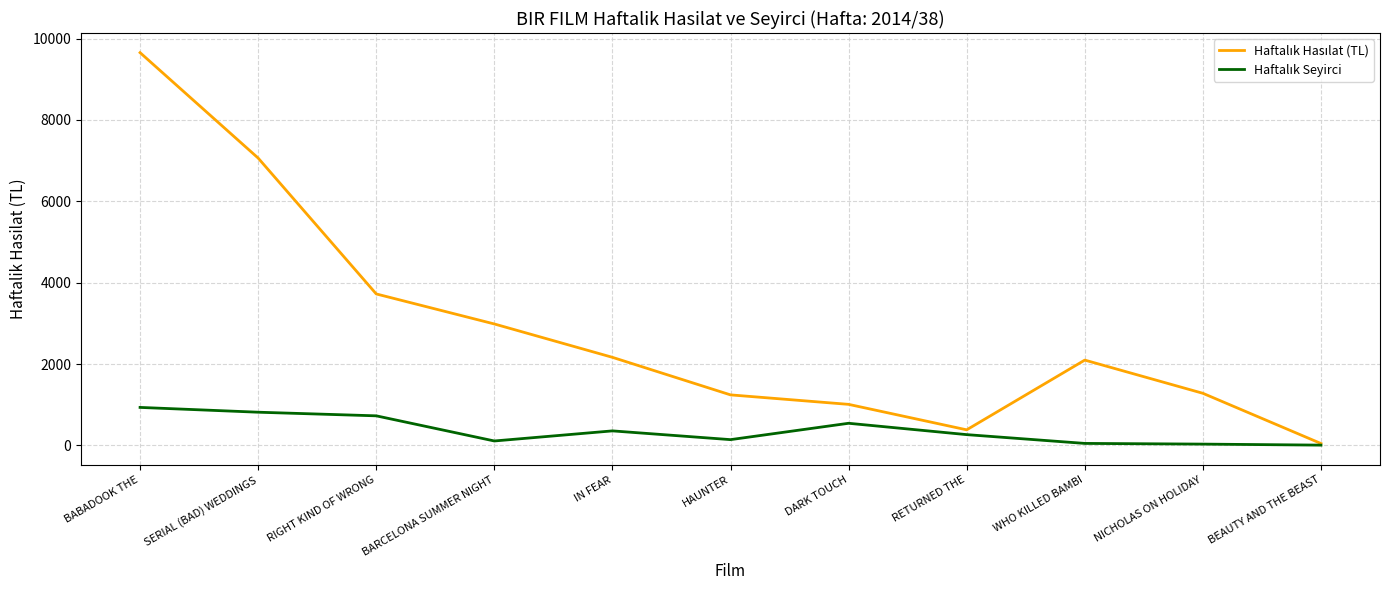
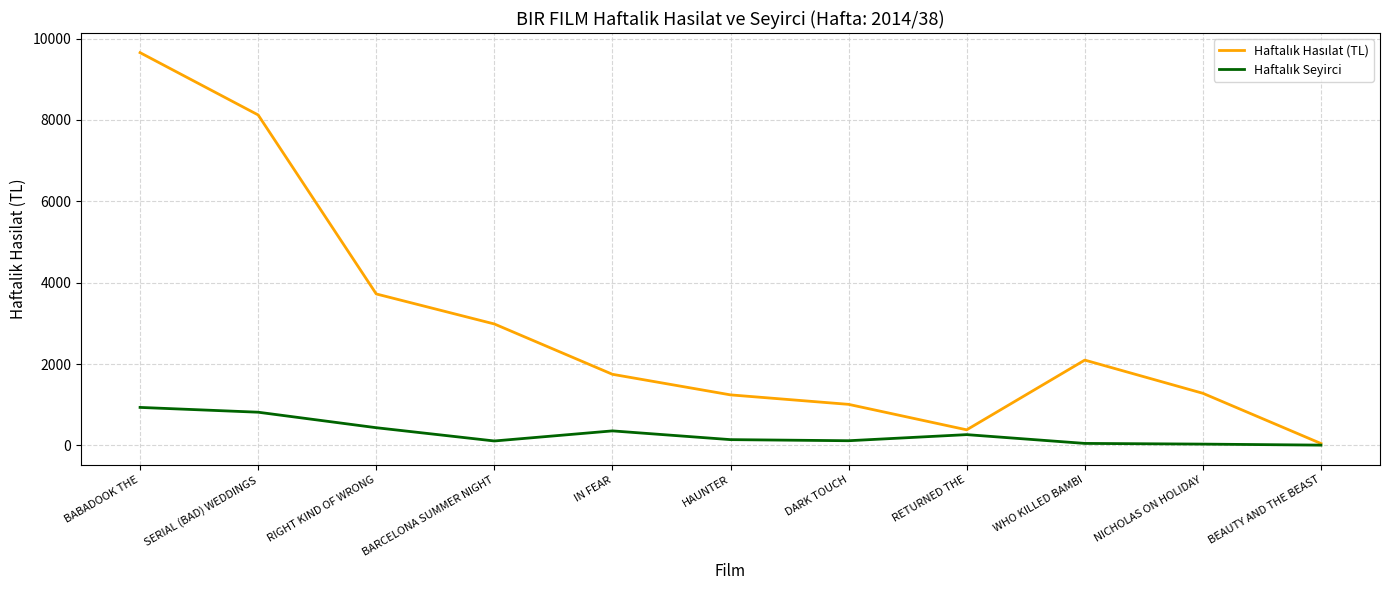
  {
    "Haftalık Hasılat (TL)": {
      "BABADOOK THE": 9700,
-     "SERIAL (BAD) WEDDINGS": 7100,
+     "SERIAL (BAD) WEDDINGS": 8100,
      "RIGHT KIND OF WRONG": 3700,
      "BARCELONA SUMMER NIGHT": 3000,
-     "IN FEAR": 2200,
+     "IN FEAR": 1700,
      "HAUNTER": 1200,
      "DARK TOUCH": 1000,
      "RETURNED THE": 400,
      "WHO KILLED BAMBI": 2100,
      "NICHOLAS ON HOLIDAY": 1300
    },
    "Haftalık Seyirci": {
      "BABADOOK THE": 900,
      "SERIAL (BAD) WEDDINGS": 800,
-     "RIGHT KIND OF WRONG": 700,
+     "RIGHT KIND OF WRONG": 400,
      "BARCELONA SUMMER NIGHT": 100,
      "IN FEAR": 400,
      "HAUNTER": 100,
-     "DARK TOUCH": 500,
+     "DARK TOUCH": 100,
      "RETURNED THE": 300,
      "WHO KILLED BAMBI": 100,
      "NICHOLAS ON HOLIDAY": 0
    }
  }
